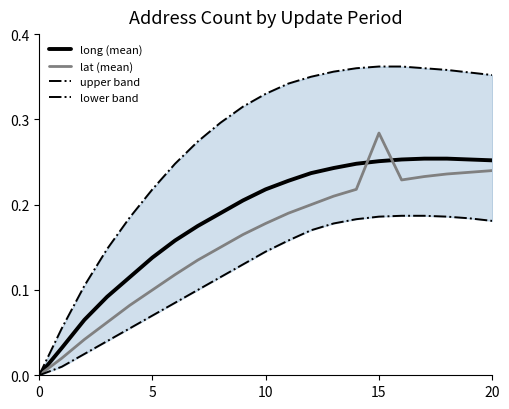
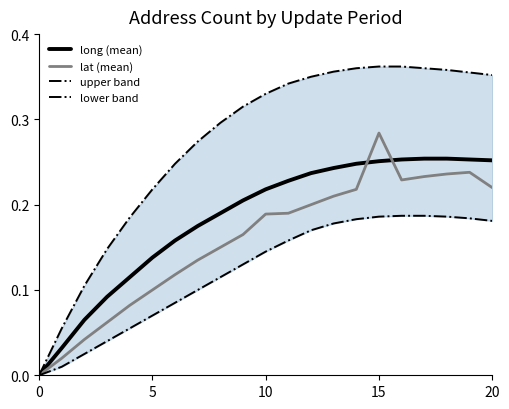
  {
    "lat (mean)": {
      "5": 0.10,
-     "10": 0.18,
+     "10": 0.19,
      "15": 0.28,
-     "20": 0.24
+     "20": 0.22
    }
  }
